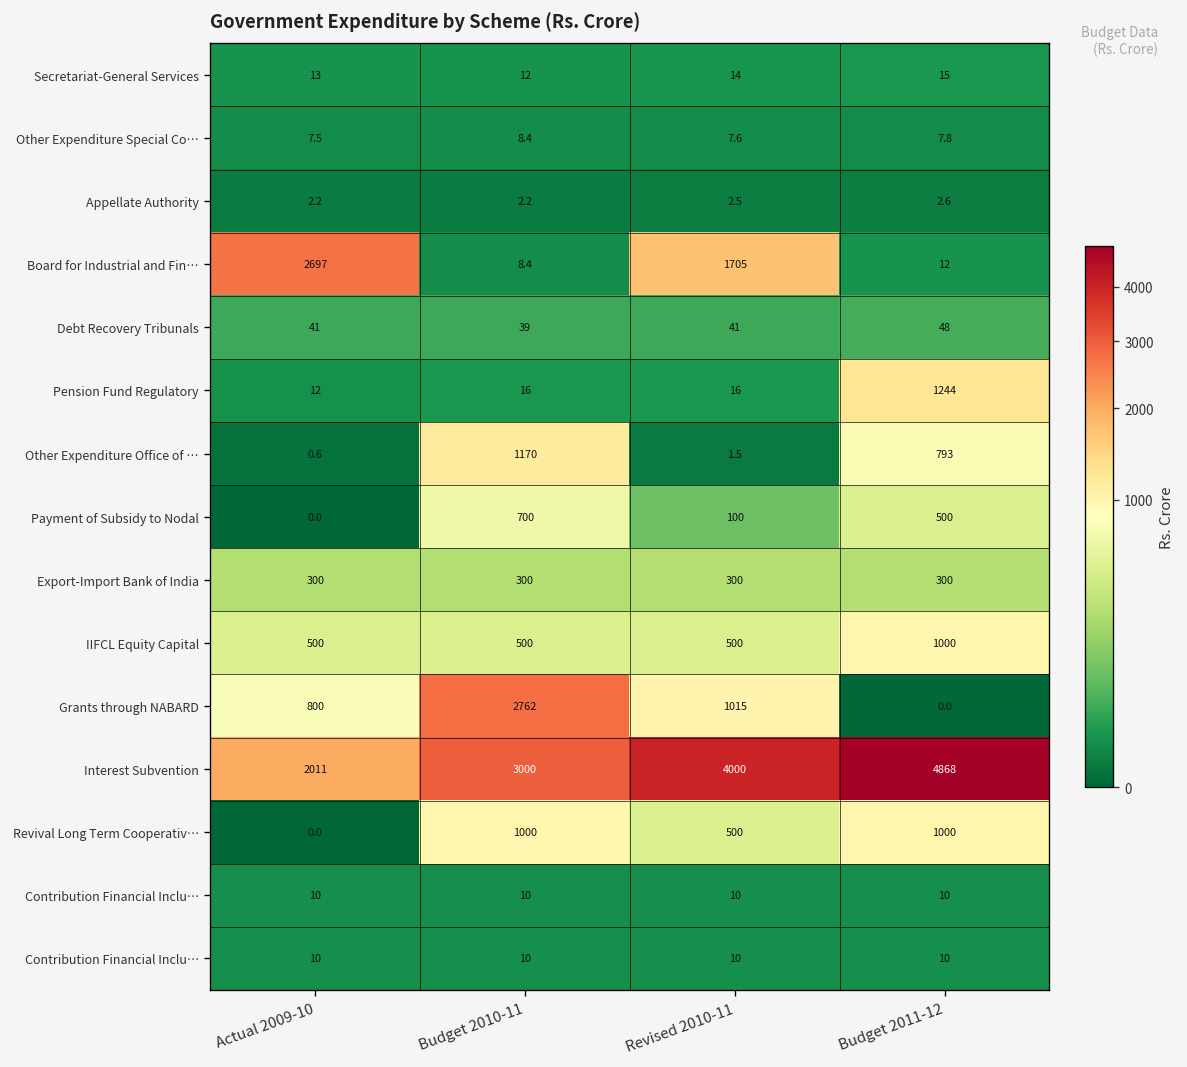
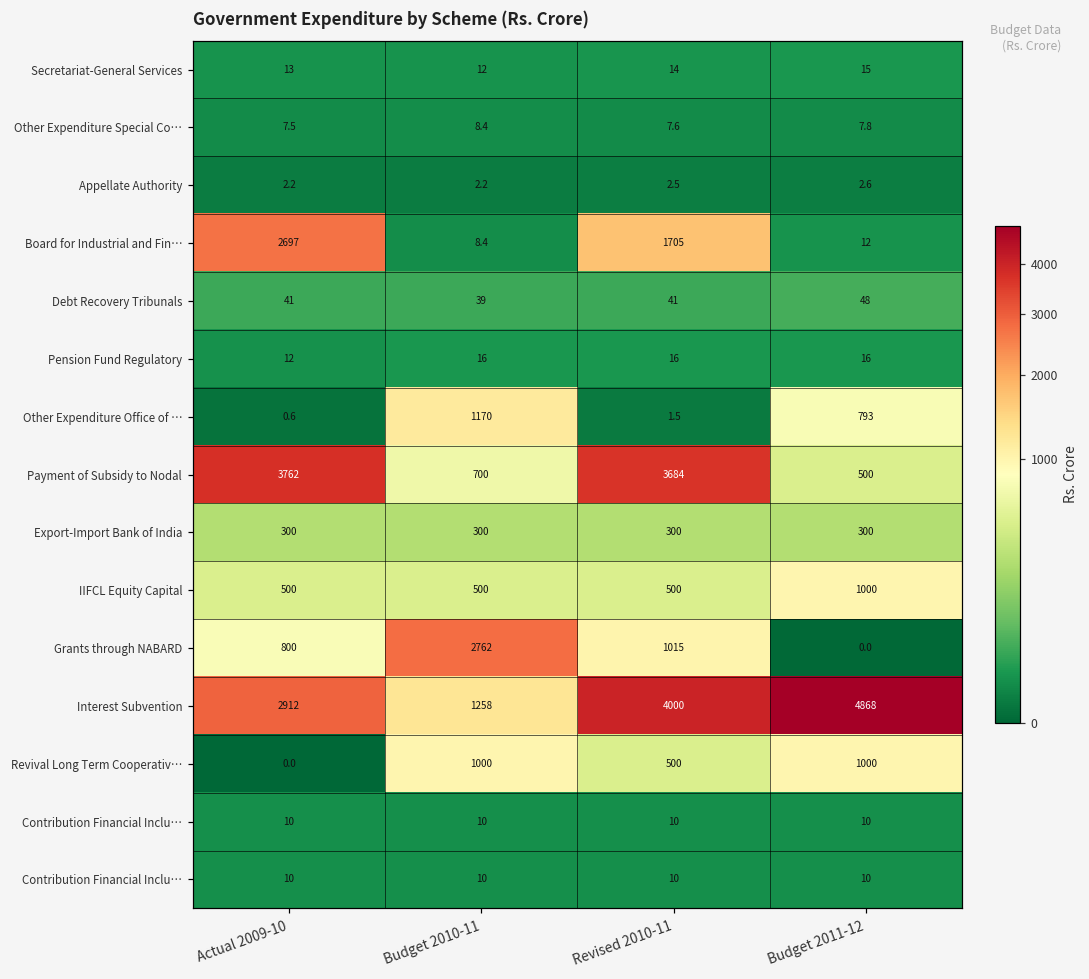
  {
    "Secretariat-General Services": {
      "Actual 2009-10": 13,
      "Budget 2010-11": 12,
      "Revised 2010-11": 14,
      "Budget 2011-12": 15
    },
    "Other Expenditure Special Co…": {
      "Actual 2009-10": 7.5,
      "Budget 2010-11": 8.4,
      "Revised 2010-11": 7.6,
      "Budget 2011-12": 7.8
    },
    "Appellate Authority": {
      "Actual 2009-10": 2.2,
      "Budget 2010-11": 2.2,
      "Revised 2010-11": 2.5,
      "Budget 2011-12": 2.6
    },
    "Board for Industrial and Fin…": {
      "Actual 2009-10": 2697,
      "Budget 2010-11": 8.4,
      "Revised 2010-11": 1705,
      "Budget 2011-12": 12
    },
    "Debt Recovery Tribunals": {
      "Actual 2009-10": 41,
      "Budget 2010-11": 39,
      "Revised 2010-11": 41,
      "Budget 2011-12": 48
    },
    "Pension Fund Regulatory": {
      "Actual 2009-10": 12,
      "Budget 2010-11": 16,
      "Revised 2010-11": 16,
-     "Budget 2011-12": 1244
+     "Budget 2011-12": 16
    },
    "Other Expenditure Office of …": {
      "Actual 2009-10": 0.6,
      "Budget 2010-11": 1170,
      "Revised 2010-11": 1.5,
      "Budget 2011-12": 793
    },
    "Payment of Subsidy to Nodal": {
-     "Actual 2009-10": 0.0,
+     "Actual 2009-10": 3762,
      "Budget 2010-11": 700,
-     "Revised 2010-11": 100,
+     "Revised 2010-11": 3684,
      "Budget 2011-12": 500
    },
    "Export-Import Bank of India": {
      "Actual 2009-10": 300,
      "Budget 2010-11": 300,
      "Revised 2010-11": 300,
      "Budget 2011-12": 300
    },
    "IIFCL Equity Capital": {
      "Actual 2009-10": 500,
      "Budget 2010-11": 500,
      "Revised 2010-11": 500,
      "Budget 2011-12": 1000
    },
    "Grants through NABARD": {
      "Actual 2009-10": 800,
      "Budget 2010-11": 2762,
      "Revised 2010-11": 1015,
      "Budget 2011-12": 0.0
    },
    "Interest Subvention": {
-     "Actual 2009-10": 2011,
-     "Budget 2010-11": 3000,
+     "Actual 2009-10": 2912,
+     "Budget 2010-11": 1258,
      "Revised 2010-11": 4000,
      "Budget 2011-12": 4868
    },
    "Revival Long Term Cooperativ…": {
      "Actual 2009-10": 0.0,
      "Budget 2010-11": 1000,
      "Revised 2010-11": 500,
      "Budget 2011-12": 1000
    }
  }
